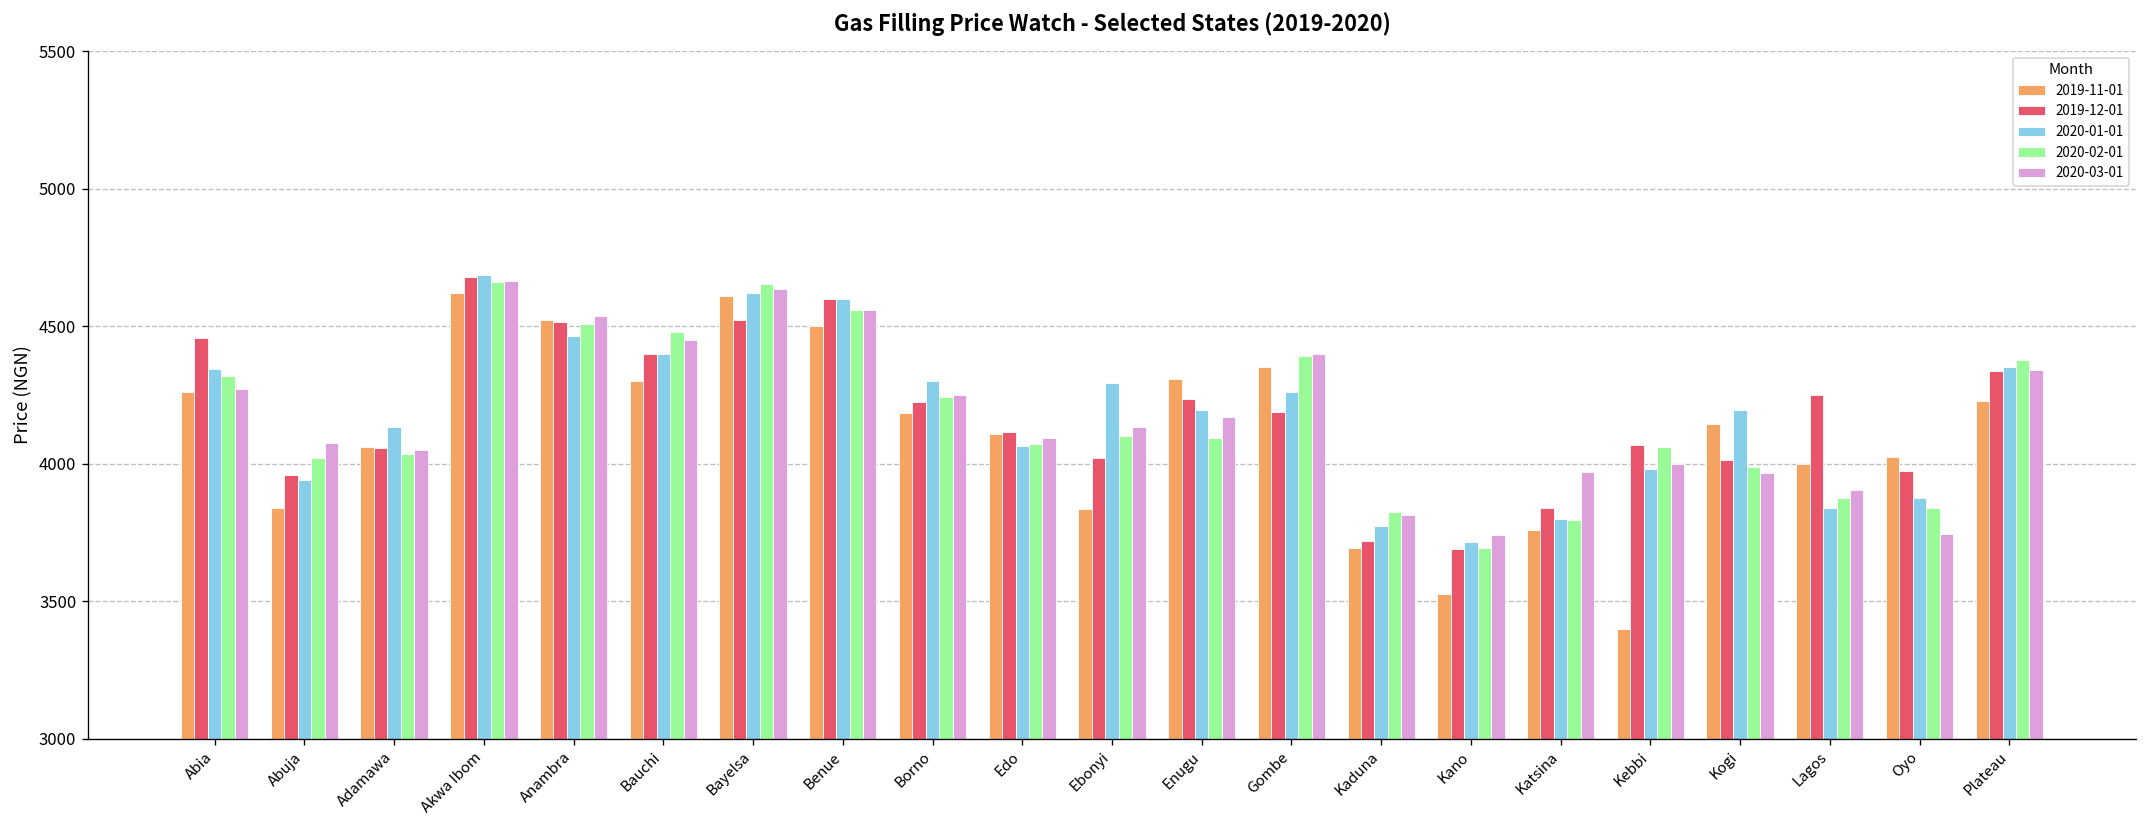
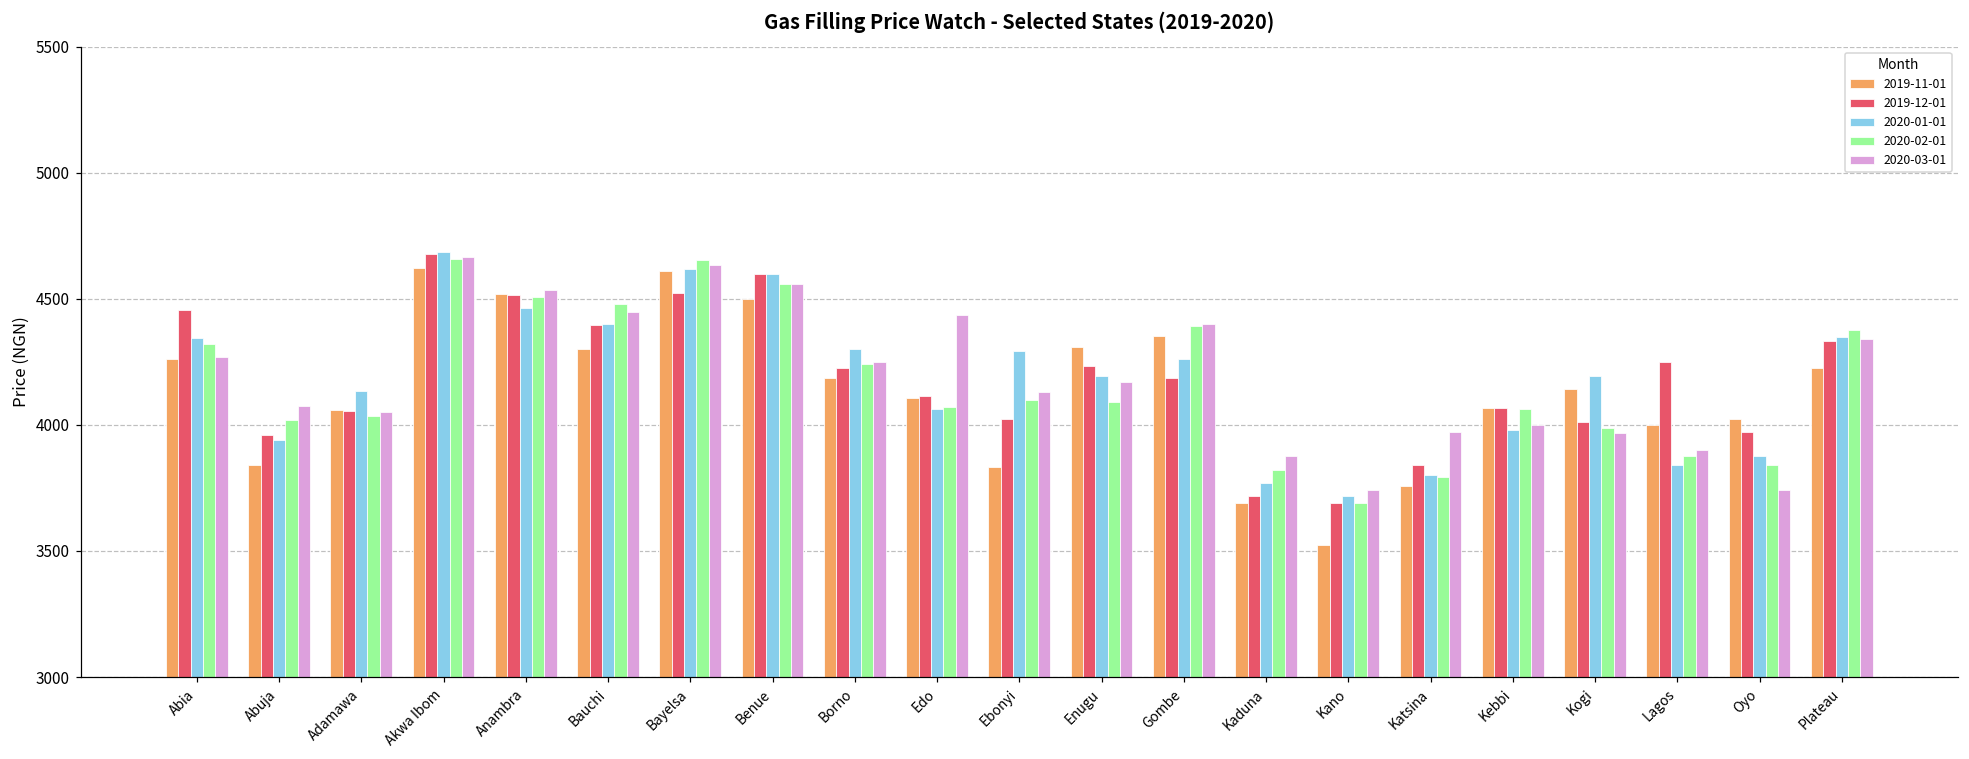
  {
    "2019-11-01": {
      "Abia": 4260,
      "Abuja": 3840,
      "Adamawa": 4060,
      "Akwa Ibom": 4620,
      "Anambra": 4520,
      "Bauchi": 4300,
      "Bayelsa": 4610,
      "Benue": 4500,
      "Borno": 4190,
      "Edo": 4110,
      "Ebonyi": 3830,
      "Enugu": 4310,
      "Gombe": 4350,
      "Kaduna": 3690,
      "Kano": 3530,
      "Katsina": 3760,
-     "Kebbi": 3400,
+     "Kebbi": 4070,
      "Kogi": 4140,
      "Lagos": 4000,
      "Oyo": 4020,
      "Plateau": 4230
    },
    "2019-12-01": {
      "Abia": 4460,
      "Abuja": 3960,
      "Adamawa": 4060,
      "Akwa Ibom": 4680,
      "Anambra": 4520,
      "Bauchi": 4400,
      "Bayelsa": 4520,
      "Benue": 4600,
      "Borno": 4220,
      "Edo": 4120,
      "Ebonyi": 4020,
      "Enugu": 4230,
      "Gombe": 4190,
      "Kaduna": 3720,
      "Kano": 3690,
      "Katsina": 3840,
      "Kebbi": 4070,
      "Kogi": 4010,
      "Lagos": 4250,
      "Oyo": 3970,
      "Plateau": 4340
    },
    "2020-01-01": {
      "Abia": 4340,
      "Abuja": 3940,
      "Adamawa": 4130,
      "Akwa Ibom": 4690,
      "Anambra": 4460,
      "Bauchi": 4400,
      "Bayelsa": 4620,
      "Benue": 4600,
      "Borno": 4300,
      "Edo": 4060,
      "Ebonyi": 4290,
      "Enugu": 4200,
      "Gombe": 4260,
      "Kaduna": 3770,
      "Kano": 3720,
      "Katsina": 3800,
      "Kebbi": 3980,
      "Kogi": 4200,
      "Lagos": 3840,
      "Oyo": 3880,
      "Plateau": 4350
    },
    "2020-02-01": {
      "Abia": 4320,
      "Abuja": 4020,
      "Adamawa": 4040,
      "Akwa Ibom": 4660,
      "Anambra": 4510,
      "Bauchi": 4480,
      "Bayelsa": 4650,
      "Benue": 4560,
      "Borno": 4240,
      "Edo": 4070,
      "Ebonyi": 4100,
      "Enugu": 4090,
      "Gombe": 4390,
      "Kaduna": 3820,
      "Kano": 3690,
      "Katsina": 3790,
      "Kebbi": 4060,
      "Kogi": 3990,
      "Lagos": 3880,
      "Oyo": 3840,
      "Plateau": 4380
    },
    "2020-03-01": {
      "Abia": 4270,
      "Abuja": 4080,
      "Adamawa": 4050,
      "Akwa Ibom": 4670,
      "Anambra": 4540,
      "Bauchi": 4450,
      "Bayelsa": 4640,
      "Benue": 4560,
      "Borno": 4250,
-     "Edo": 4090,
+     "Edo": 4440,
      "Ebonyi": 4130,
      "Enugu": 4170,
      "Gombe": 4400,
-     "Kaduna": 3810,
+     "Kaduna": 3880,
      "Kano": 3740,
      "Katsina": 3970,
      "Kebbi": 4000,
      "Kogi": 3970,
      "Lagos": 3900,
      "Oyo": 3740,
      "Plateau": 4340
    }
  }
